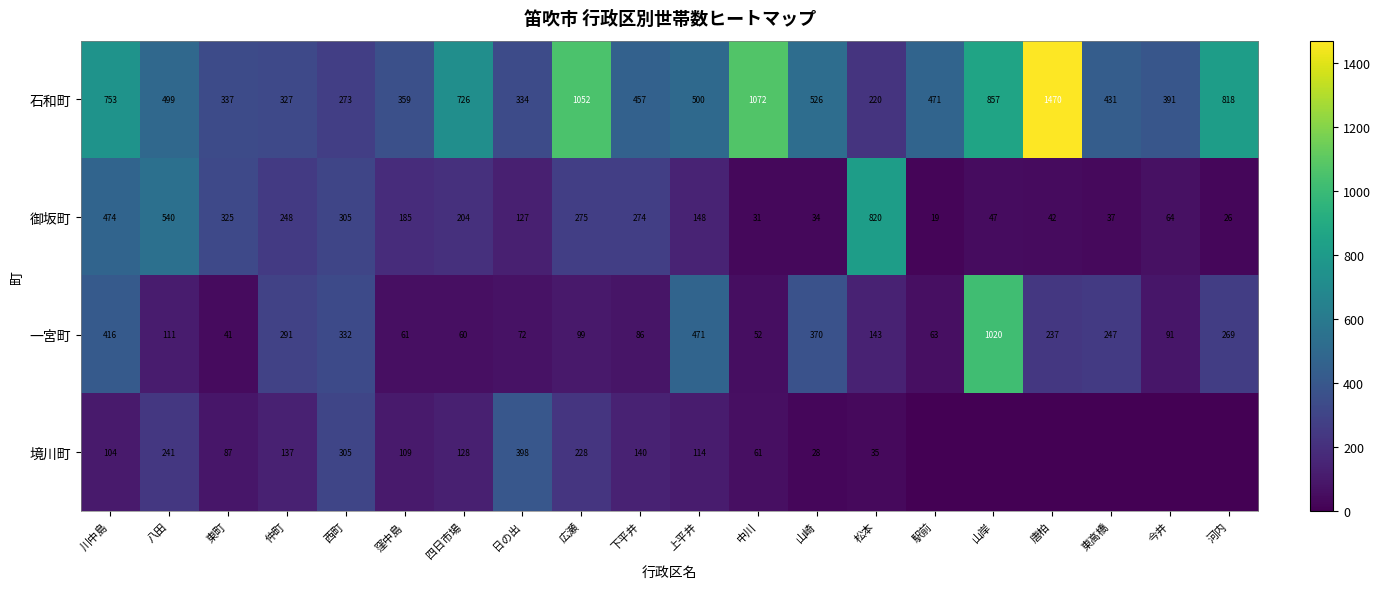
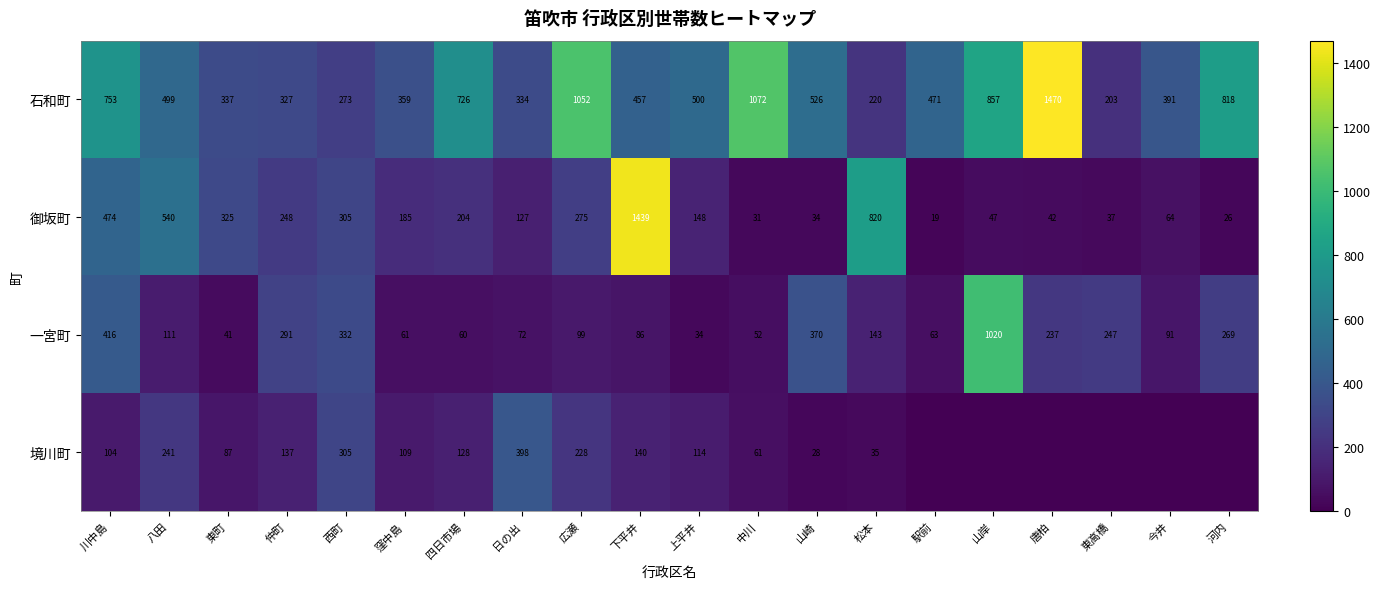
  {
    "石和町": {
      "川中島": 753,
      "八田": 499,
      "東町": 337,
      "仲町": 327,
      "西町": 273,
      "窪中島": 359,
      "四日市場": 726,
      "日の出": 334,
      "広瀬": 1052,
      "下平井": 457,
      "上平井": 500,
      "中川": 1072,
      "山崎": 526,
      "松本": 220,
      "駅前": 471,
      "山岸": 857,
      "唐柏": 1470,
-     "東高橋": 431,
+     "東高橋": 203,
      "今井": 391,
      "河内": 818
    },
    "御坂町": {
      "川中島": 474,
      "八田": 540,
      "東町": 325,
      "仲町": 248,
      "西町": 305,
      "窪中島": 185,
      "四日市場": 204,
      "日の出": 127,
      "広瀬": 275,
-     "下平井": 274,
+     "下平井": 1439,
      "上平井": 148,
      "中川": 31,
      "山崎": 34,
      "松本": 820,
      "駅前": 19,
      "山岸": 47,
      "唐柏": 42,
      "東高橋": 37,
      "今井": 64,
      "河内": 26
    },
    "一宮町": {
      "川中島": 416,
      "八田": 111,
      "東町": 41,
      "仲町": 291,
      "西町": 332,
      "窪中島": 61,
      "四日市場": 60,
      "日の出": 72,
      "広瀬": 99,
      "下平井": 86,
-     "上平井": 471,
+     "上平井": 34,
      "中川": 52,
      "山崎": 370,
      "松本": 143,
      "駅前": 63,
      "山岸": 1020,
      "唐柏": 237,
      "東高橋": 247,
      "今井": 91,
      "河内": 269
    },
    "境川町": {
      "川中島": 104,
      "八田": 241,
      "東町": 87,
      "仲町": 137,
      "西町": 305,
      "窪中島": 109,
      "四日市場": 128,
      "日の出": 398,
      "広瀬": 228,
      "下平井": 140,
      "上平井": 114,
      "中川": 61,
      "山崎": 28,
      "松本": 35
    }
  }
